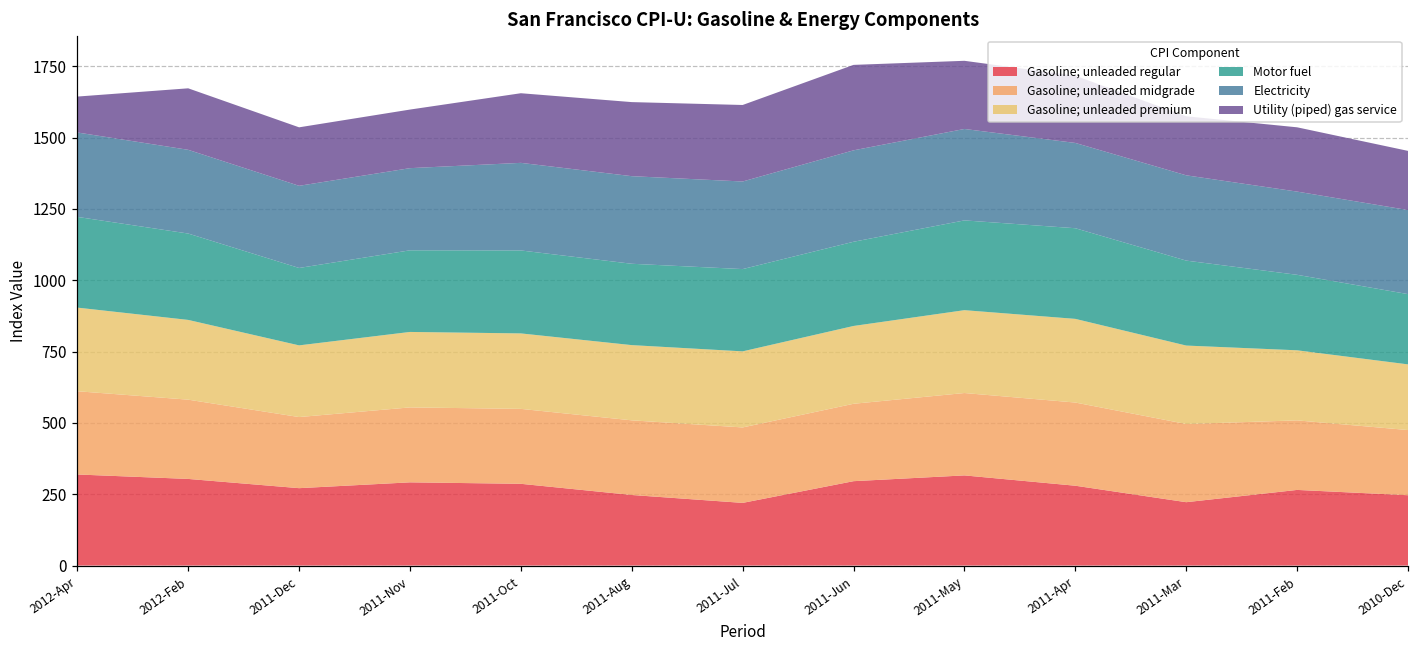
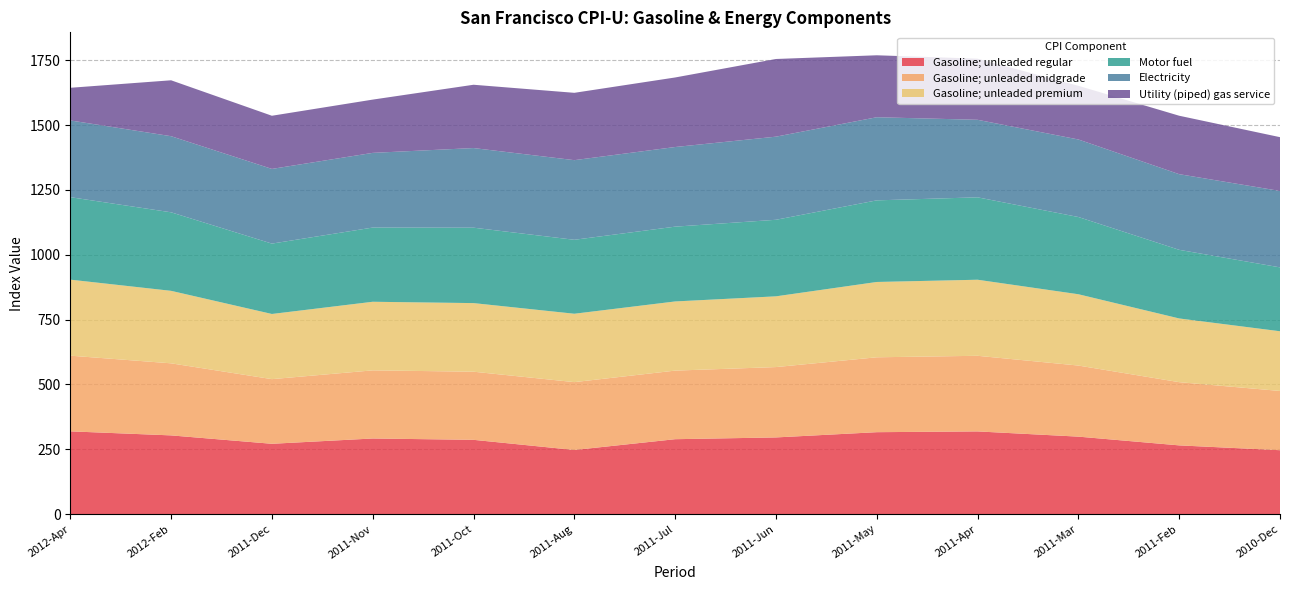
  {
    "Gasoline; unleaded regular": {
      "2012-Apr": 320,
      "2012-Feb": 300,
      "2011-Dec": 270,
      "2011-Nov": 290,
      "2011-Oct": 290,
      "2011-Aug": 250,
-     "2011-Jul": 220,
+     "2011-Jul": 290,
      "2011-Jun": 300,
      "2011-May": 320,
-     "2011-Apr": 280,
-     "2011-Mar": 220,
+     "2011-Apr": 320,
+     "2011-Mar": 300,
      "2011-Feb": 270,
      "2010-Dec": 250
    },
    "Utility (piped) gas service": {
      "2012-Apr": 130,
      "2012-Feb": 220,
      "2011-Dec": 200,
      "2011-Nov": 210,
      "2011-Oct": 240,
      "2011-Aug": 260,
      "2011-Jul": 270,
      "2011-Jun": 300,
      "2011-May": 240,
      "2011-Feb": 230,
      "2010-Dec": 210
    }
  }
